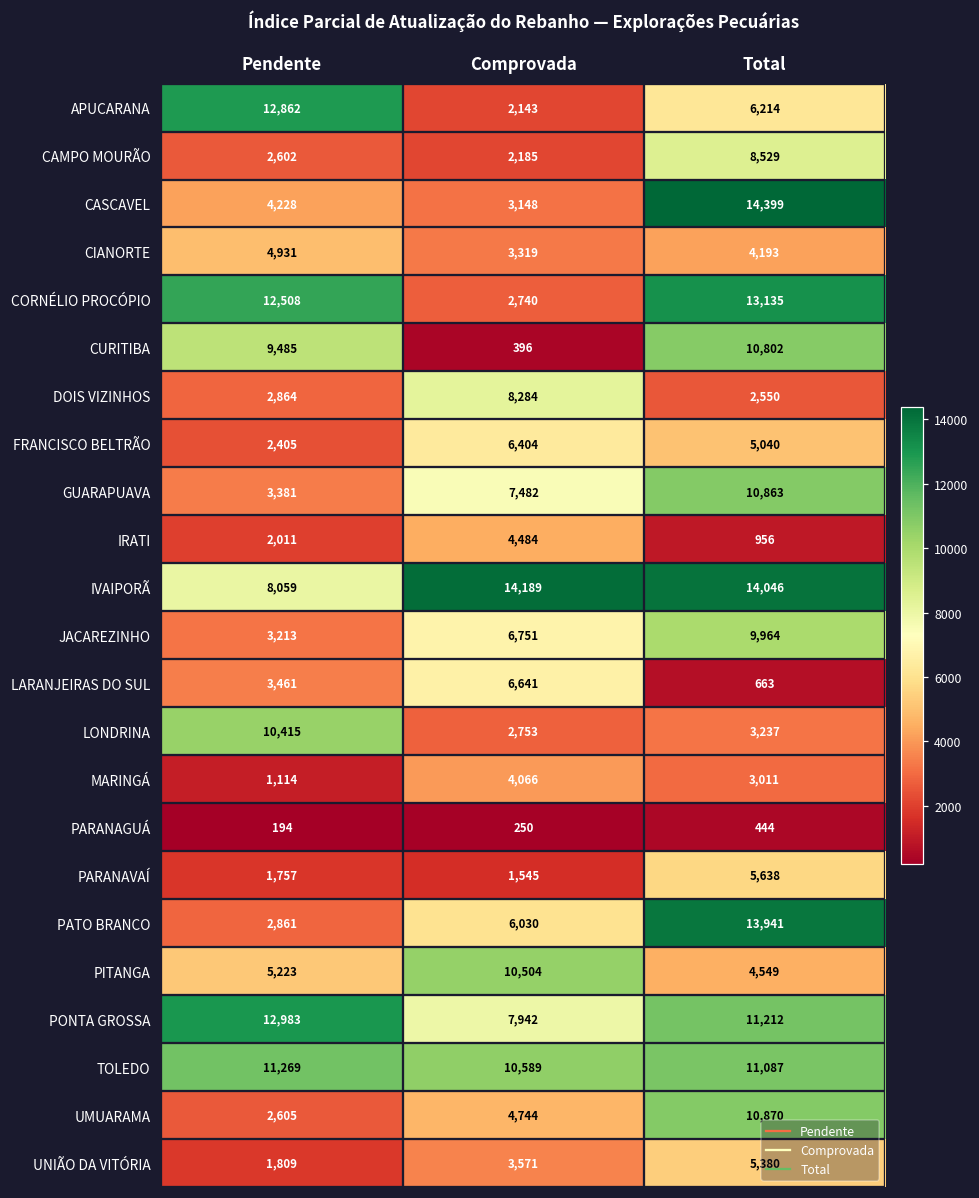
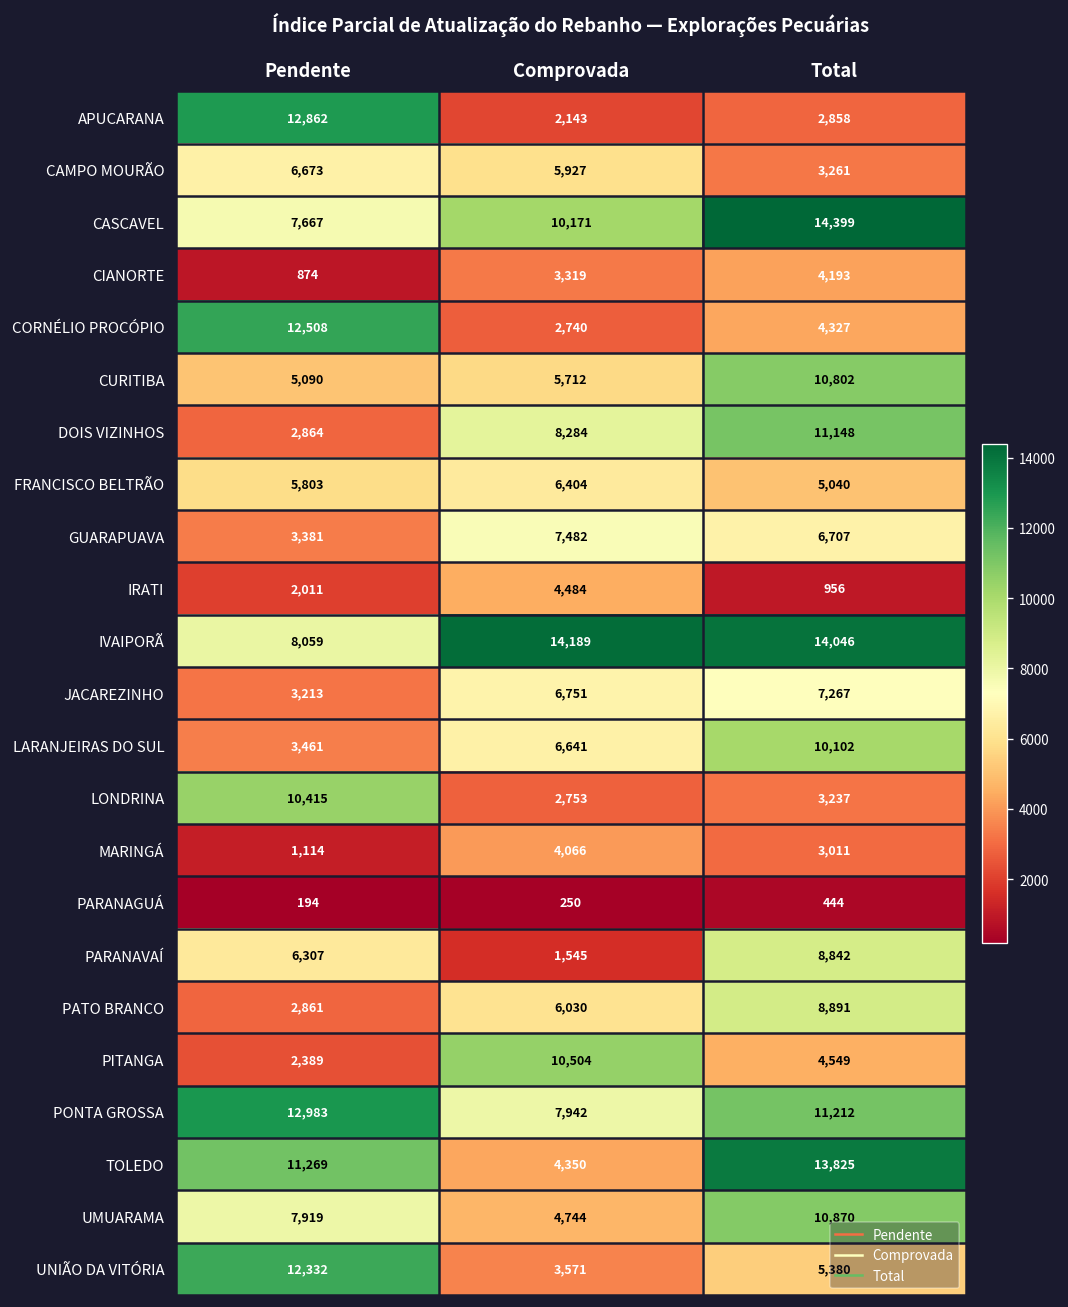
  {
    "APUCARANA": {
      "Pendente": "12,862",
      "Comprovada": "2,143",
-     "Total": "6,214"
+     "Total": "2,858"
    },
    "CAMPO MOURÃO": {
-     "Pendente": "2,602",
-     "Comprovada": "2,185",
-     "Total": "8,529"
+     "Pendente": "6,673",
+     "Comprovada": "5,927",
+     "Total": "3,261"
    },
    "CASCAVEL": {
-     "Pendente": "4,228",
-     "Comprovada": "3,148",
+     "Pendente": "7,667",
+     "Comprovada": "10,171",
      "Total": "14,399"
    },
    "CIANORTE": {
-     "Pendente": "4,931",
+     "Pendente": "874",
      "Comprovada": "3,319",
      "Total": "4,193"
    },
    "CORNÉLIO PROCÓPIO": {
      "Pendente": "12,508",
      "Comprovada": "2,740",
-     "Total": "13,135"
+     "Total": "4,327"
    },
    "CURITIBA": {
-     "Pendente": "9,485",
-     "Comprovada": "396",
+     "Pendente": "5,090",
+     "Comprovada": "5,712",
      "Total": "10,802"
    },
    "DOIS VIZINHOS": {
      "Pendente": "2,864",
      "Comprovada": "8,284",
-     "Total": "2,550"
+     "Total": "11,148"
    },
    "FRANCISCO BELTRÃO": {
-     "Pendente": "2,405",
+     "Pendente": "5,803",
      "Comprovada": "6,404",
      "Total": "5,040"
    },
    "GUARAPUAVA": {
      "Pendente": "3,381",
      "Comprovada": "7,482",
-     "Total": "10,863"
+     "Total": "6,707"
    },
    "IRATI": {
      "Pendente": "2,011",
      "Comprovada": "4,484",
      "Total": "956"
    },
    "IVAIPORÃ": {
      "Pendente": "8,059",
      "Comprovada": "14,189",
      "Total": "14,046"
    },
    "JACAREZINHO": {
      "Pendente": "3,213",
      "Comprovada": "6,751",
-     "Total": "9,964"
+     "Total": "7,267"
    },
    "LARANJEIRAS DO SUL": {
      "Pendente": "3,461",
      "Comprovada": "6,641",
-     "Total": "663"
+     "Total": "10,102"
    },
    "LONDRINA": {
      "Pendente": "10,415",
      "Comprovada": "2,753",
      "Total": "3,237"
    },
    "MARINGÁ": {
      "Pendente": "1,114",
      "Comprovada": "4,066",
      "Total": "3,011"
    },
    "PARANAGUÁ": {
      "Pendente": "194",
      "Comprovada": "250",
      "Total": "444"
    },
    "PARANAVAÍ": {
-     "Pendente": "1,757",
+     "Pendente": "6,307",
      "Comprovada": "1,545",
-     "Total": "5,638"
+     "Total": "8,842"
    },
    "PATO BRANCO": {
      "Pendente": "2,861",
      "Comprovada": "6,030",
-     "Total": "13,941"
+     "Total": "8,891"
    },
    "PITANGA": {
-     "Pendente": "5,223",
+     "Pendente": "2,389",
      "Comprovada": "10,504",
      "Total": "4,549"
    },
    "PONTA GROSSA": {
      "Pendente": "12,983",
      "Comprovada": "7,942",
      "Total": "11,212"
    },
    "TOLEDO": {
      "Pendente": "11,269",
-     "Comprovada": "10,589",
-     "Total": "11,087"
+     "Comprovada": "4,350",
+     "Total": "13,825"
    },
    "UMUARAMA": {
-     "Pendente": "2,605",
+     "Pendente": "7,919",
      "Comprovada": "4,744",
      "Total": "10,870"
    },
    "UNIÃO DA VITÓRIA": {
-     "Pendente": "1,809",
+     "Pendente": "12,332",
      "Comprovada": "3,571"
    }
  }
